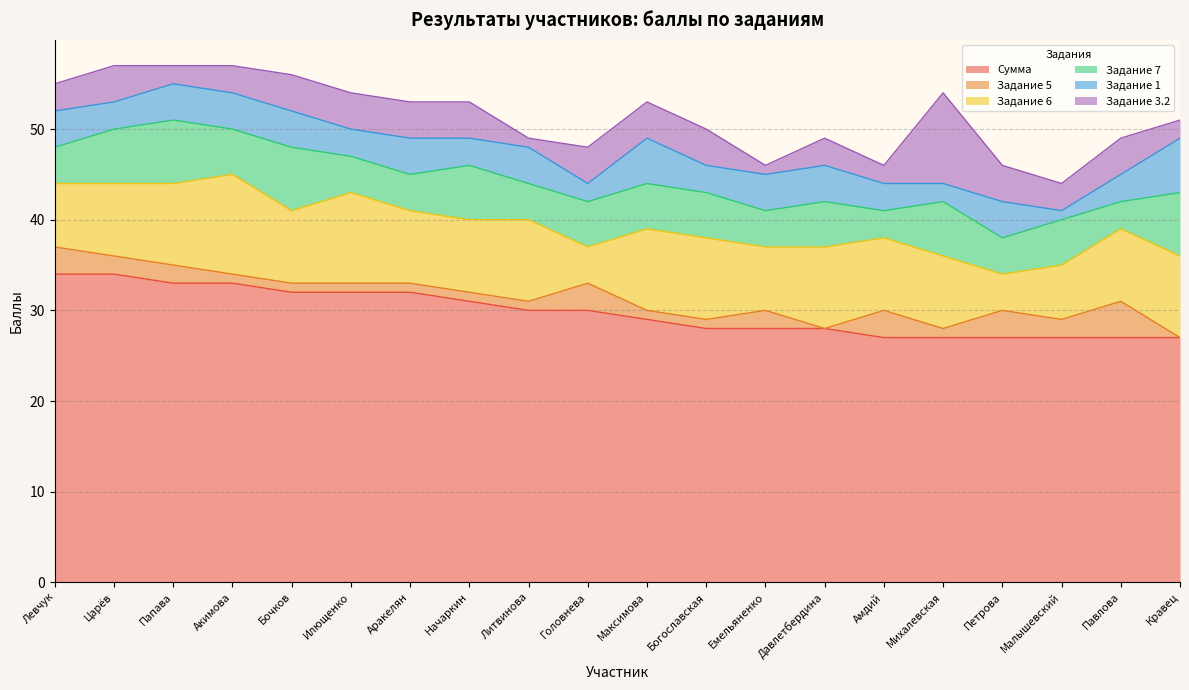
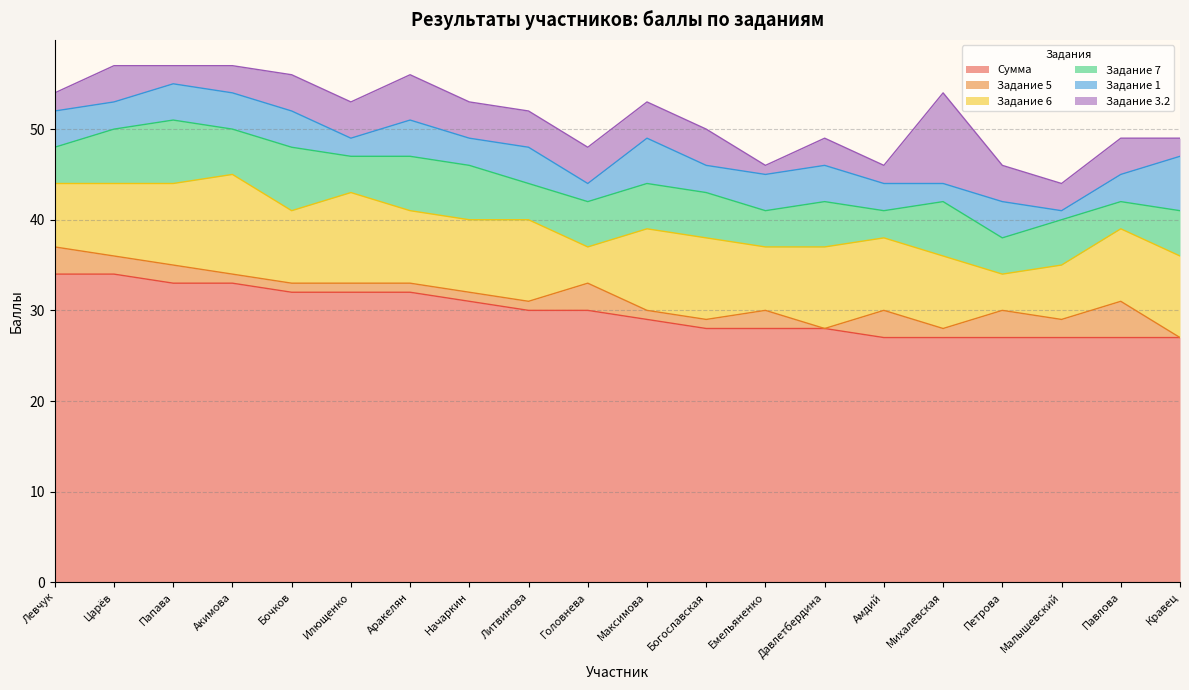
  {
    "Задание 6": {
      "Левчук": 7,
      "Царёв": 8,
      "Папава": 9,
      "Акимова": 11,
      "Бочков": 8,
      "Илющенко": 10,
      "Аракелян": 8,
      "Начаркин": 8,
      "Литвинова": 9,
      "Головнева": 4,
      "Максимова": 9,
      "Богославская": 9,
      "Емельяненко": 7,
      "Давлетбердина": 9,
      "Амдий": 8,
      "Михалевская": 8,
      "Петрова": 4,
      "Малышевский": 6,
      "Павлова": 8,
      "Кравец": 9
    },
    "Задание 7": {
      "Левчук": 4,
      "Царёв": 6,
      "Папава": 7,
      "Акимова": 5,
      "Бочков": 7,
      "Илющенко": 4,
-     "Аракелян": 4,
+     "Аракелян": 6,
      "Начаркин": 6,
      "Литвинова": 4,
      "Головнева": 5,
      "Максимова": 5,
      "Богославская": 5,
      "Емельяненко": 4,
      "Давлетбердина": 5,
      "Амдий": 3,
      "Михалевская": 6,
      "Петрова": 4,
      "Малышевский": 5,
      "Павлова": 3,
-     "Кравец": 7
+     "Кравец": 5
    },
    "Задание 1": {
      "Левчук": 4,
      "Царёв": 3,
      "Папава": 4,
      "Акимова": 4,
      "Бочков": 4,
-     "Илющенко": 3,
+     "Илющенко": 2,
      "Аракелян": 4,
      "Начаркин": 3,
      "Литвинова": 4,
      "Головнева": 2,
      "Максимова": 5,
      "Богославская": 3,
      "Емельяненко": 4,
      "Давлетбердина": 4,
      "Амдий": 3,
      "Михалевская": 2,
      "Петрова": 4,
      "Малышевский": 1,
      "Павлова": 3,
      "Кравец": 6
    },
    "Задание 3.2": {
-     "Левчук": 3,
+     "Левчук": 2,
      "Царёв": 4,
      "Папава": 2,
      "Акимова": 3,
      "Бочков": 4,
      "Илющенко": 4,
-     "Аракелян": 4,
+     "Аракелян": 5,
      "Начаркин": 4,
-     "Литвинова": 1,
+     "Литвинова": 4,
      "Головнева": 4,
      "Максимова": 4,
      "Богославская": 4,
      "Емельяненко": 1,
      "Давлетбердина": 3,
      "Амдий": 2,
      "Михалевская": 10,
      "Петрова": 4,
      "Малышевский": 3,
      "Павлова": 4,
      "Кравец": 2
    }
  }
